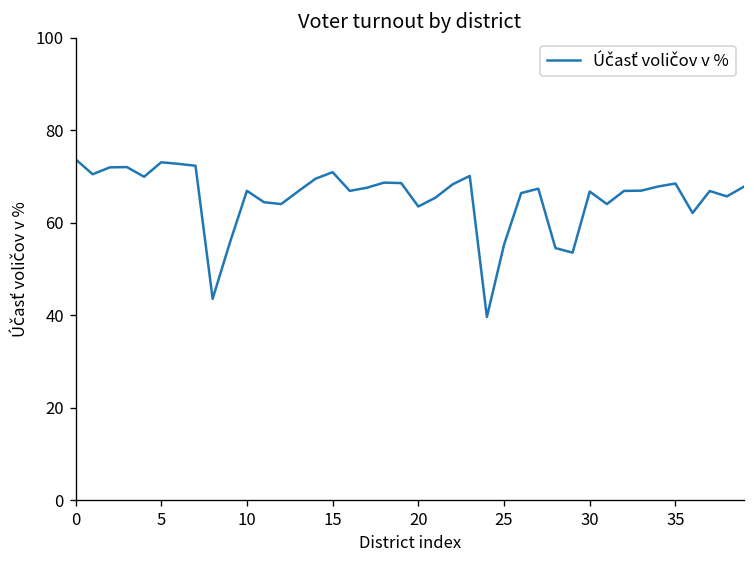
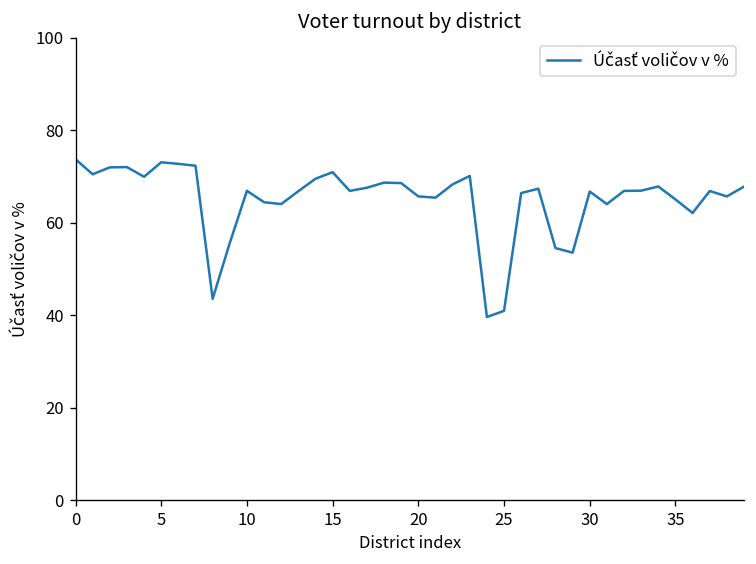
  {
    "0": 74,
    "5": 73,
    "10": 67,
    "15": 71,
-   "20": 63,
-   "25": 55,
+   "20": 66,
+   "25": 41,
    "30": 67,
-   "35": 68
+   "35": 65
  }
